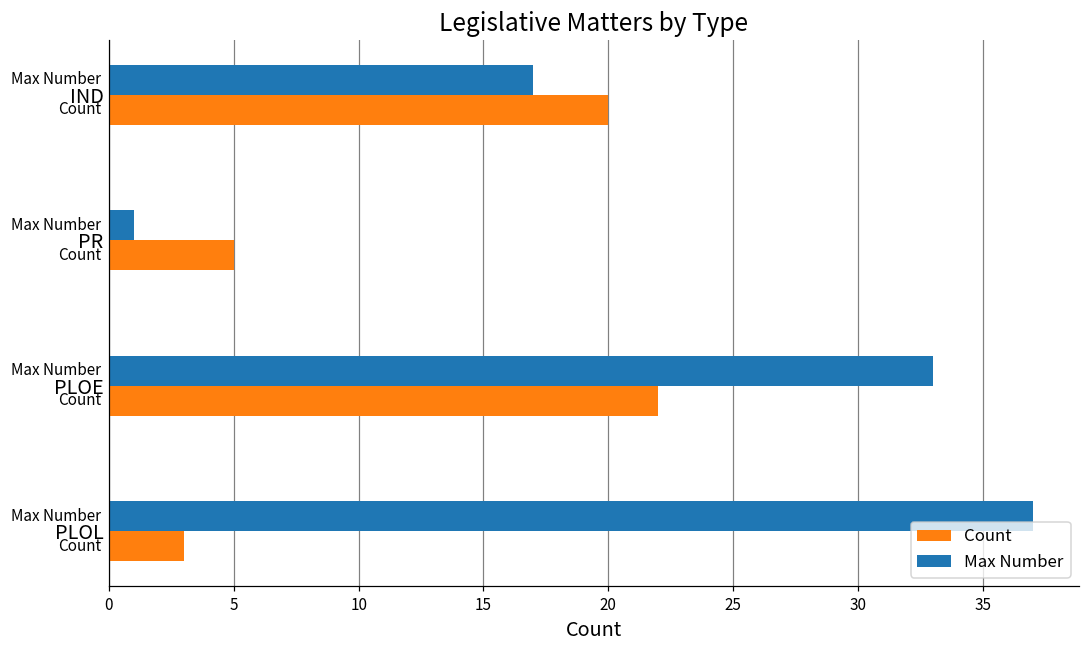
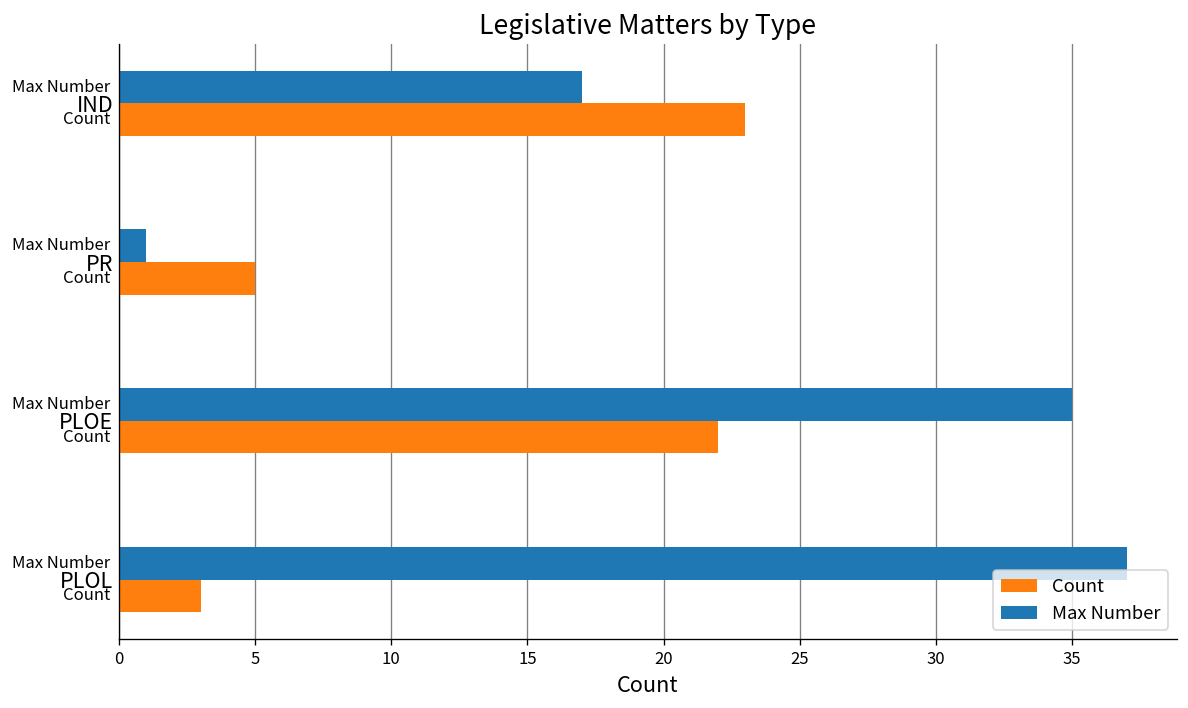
  {
    "Count": {
-     "IND": 20,
+     "IND": 23,
      "PR": 5,
      "PLOE": 22,
      "PLOL": 3
    },
    "Max Number": {
      "IND": 17,
      "PR": 1,
-     "PLOE": 33,
+     "PLOE": 35,
      "PLOL": 37
    }
  }
